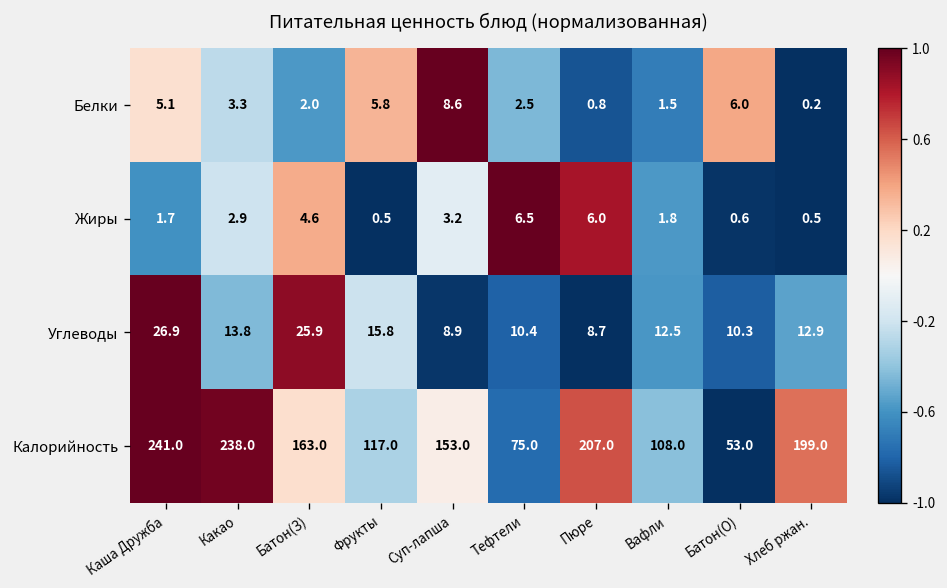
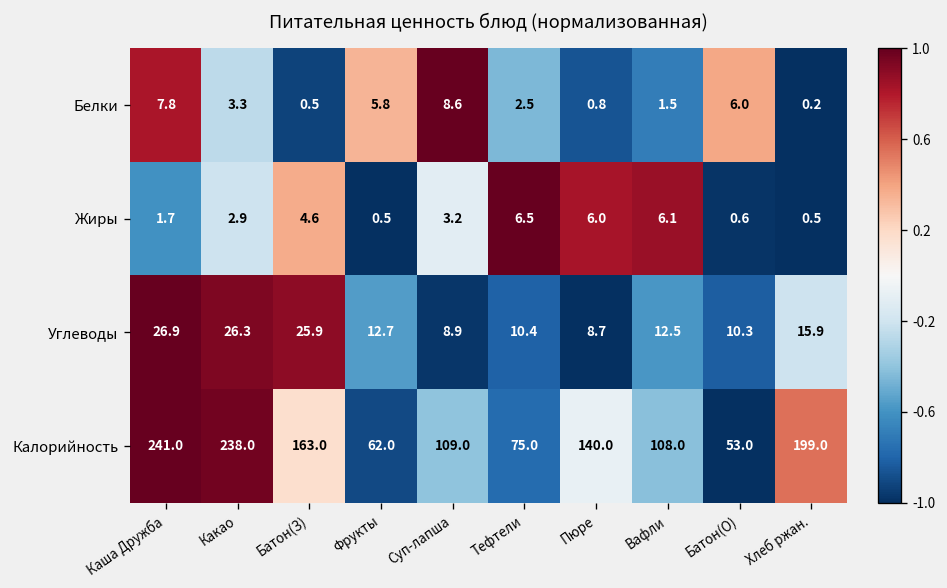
  {
    "Белки": {
-     "Каша Дружба": 5.1,
+     "Каша Дружба": 7.8,
      "Какао": 3.3,
-     "Батон(З)": 2.0,
+     "Батон(З)": 0.5,
      "Фрукты": 5.8,
      "Суп-лапша": 8.6,
      "Тефтели": 2.5,
      "Пюре": 0.8,
      "Вафли": 1.5,
      "Батон(О)": 6.0,
      "Хлеб ржан.": 0.2
    },
    "Жиры": {
      "Каша Дружба": 1.7,
      "Какао": 2.9,
      "Батон(З)": 4.6,
      "Фрукты": 0.5,
      "Суп-лапша": 3.2,
      "Тефтели": 6.5,
      "Пюре": 6.0,
-     "Вафли": 1.8,
+     "Вафли": 6.1,
      "Батон(О)": 0.6,
      "Хлеб ржан.": 0.5
    },
    "Углеводы": {
      "Каша Дружба": 26.9,
-     "Какао": 13.8,
+     "Какао": 26.3,
      "Батон(З)": 25.9,
-     "Фрукты": 15.8,
+     "Фрукты": 12.7,
      "Суп-лапша": 8.9,
      "Тефтели": 10.4,
      "Пюре": 8.7,
      "Вафли": 12.5,
      "Батон(О)": 10.3,
-     "Хлеб ржан.": 12.9
+     "Хлеб ржан.": 15.9
    },
    "Калорийность": {
      "Каша Дружба": 241.0,
      "Какао": 238.0,
      "Батон(З)": 163.0,
-     "Фрукты": 117.0,
-     "Суп-лапша": 153.0,
+     "Фрукты": 62.0,
+     "Суп-лапша": 109.0,
      "Тефтели": 75.0,
-     "Пюре": 207.0,
+     "Пюре": 140.0,
      "Вафли": 108.0,
      "Батон(О)": 53.0,
      "Хлеб ржан.": 199.0
    }
  }
